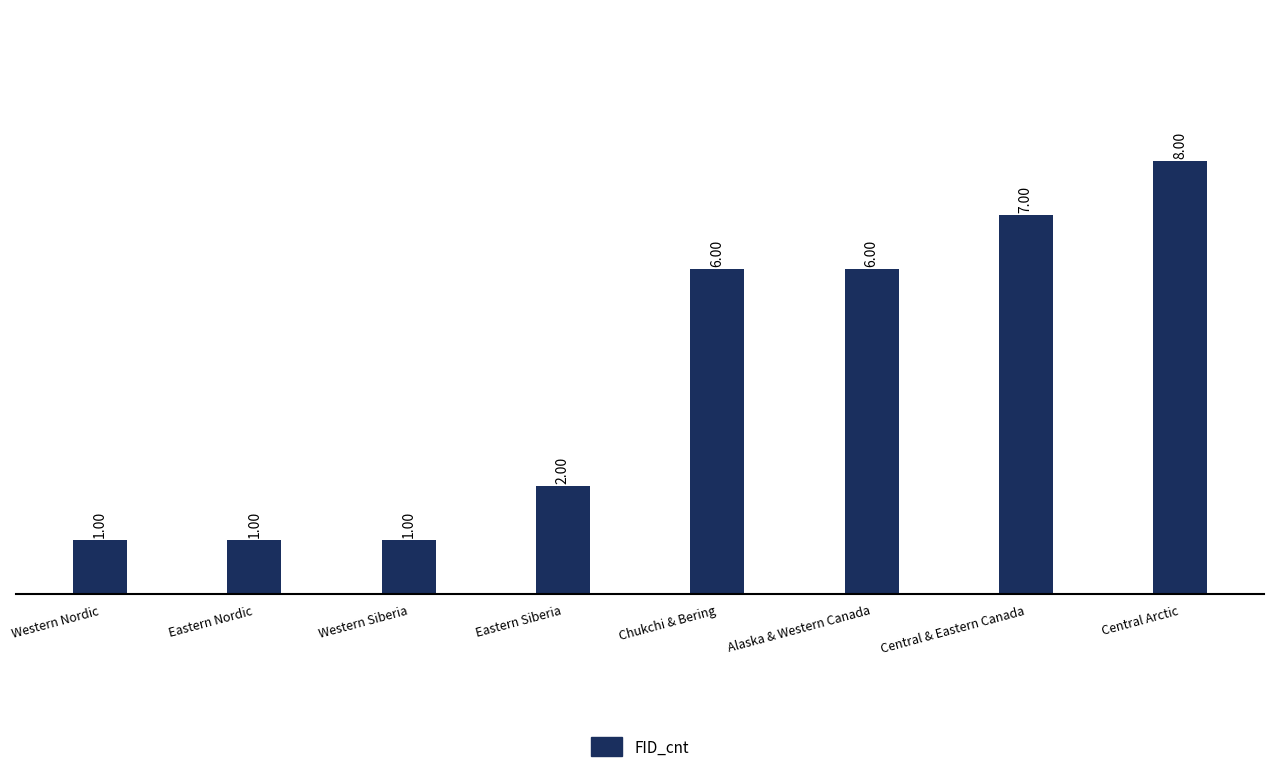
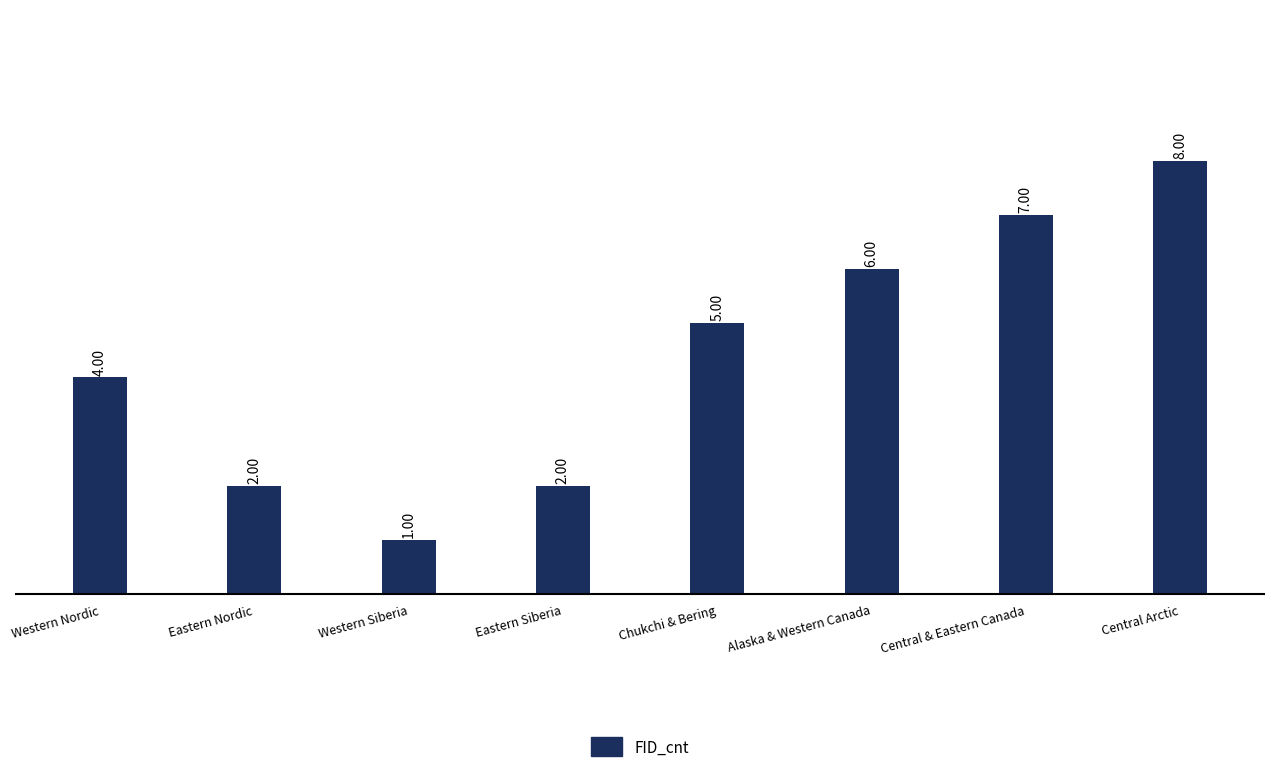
  {
-   "Western Nordic": 1.00,
-   "Eastern Nordic": 1.00,
+   "Western Nordic": 4.00,
+   "Eastern Nordic": 2.00,
    "Western Siberia": 1.00,
    "Eastern Siberia": 2.00,
-   "Chukchi & Bering": 6.00,
+   "Chukchi & Bering": 5.00,
    "Alaska & Western Canada": 6.00,
    "Central & Eastern Canada": 7.00,
    "Central Arctic": 8.00
  }
